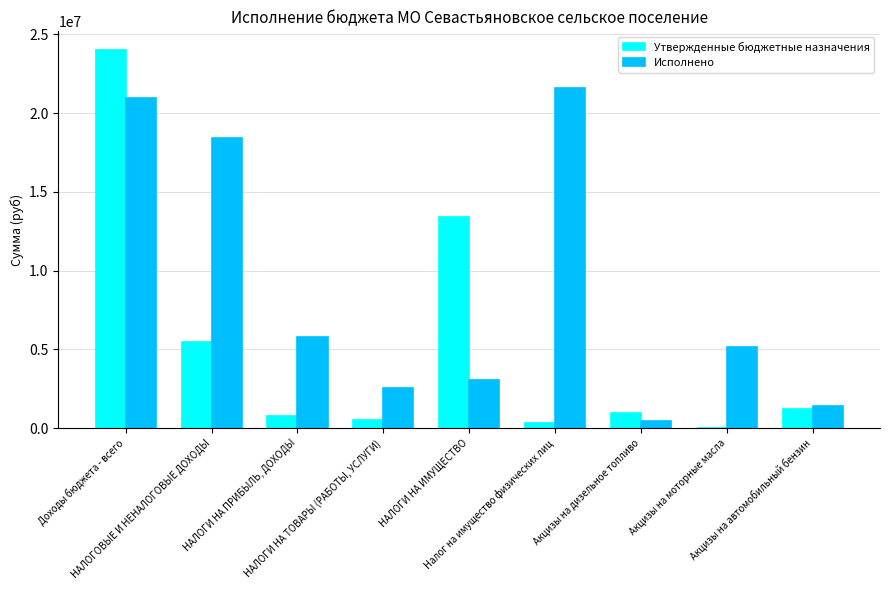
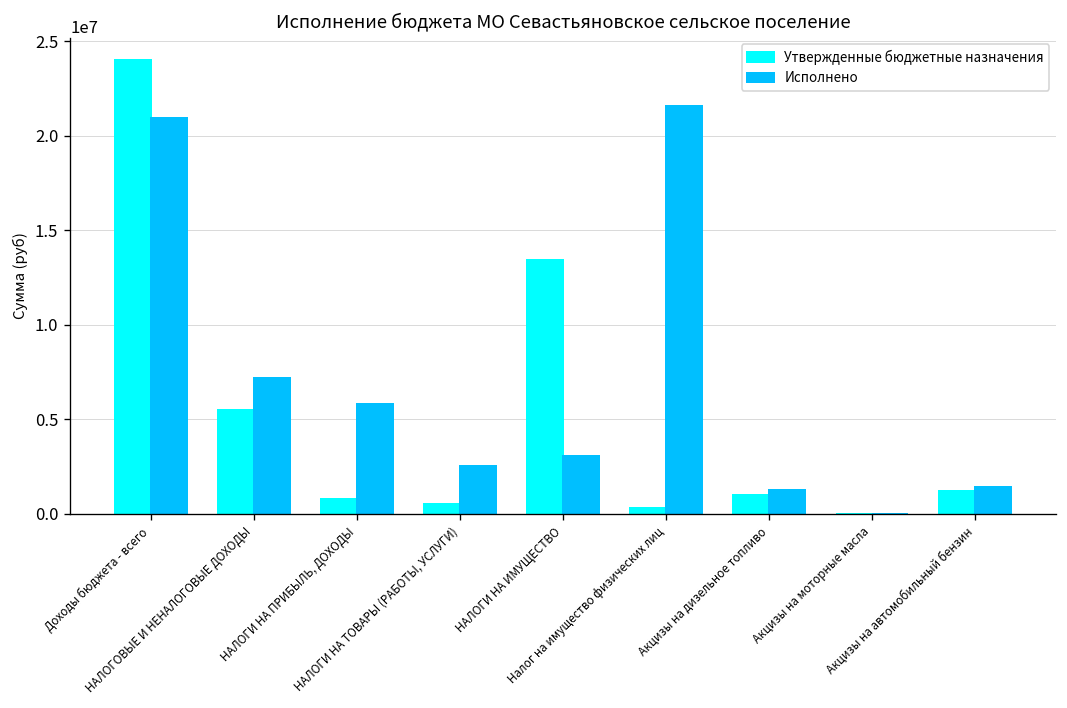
  {
    "Утвержденные бюджетные назначения": {
      "Доходы бюджета - всего": 24000000,
      "НАЛОГОВЫЕ И НЕНАЛОГОВЫЕ ДОХОДЫ": 5500000,
      "НАЛОГИ НА ПРИБЫЛЬ, ДОХОДЫ": 800000,
      "НАЛОГИ НА ТОВАРЫ (РАБОТЫ, УСЛУГИ)": 500000,
      "НАЛОГИ НА ИМУЩЕСТВО": 13400000,
      "Налог на имущество физических лиц": 300000,
      "Акцизы на дизельное топливо": 1000000,
      "Акцизы на автомобильный бензин": 1200000
    },
    "Исполнено": {
      "Доходы бюджета - всего": 20900000,
-     "НАЛОГОВЫЕ И НЕНАЛОГОВЫЕ ДОХОДЫ": 18400000,
+     "НАЛОГОВЫЕ И НЕНАЛОГОВЫЕ ДОХОДЫ": 7200000,
      "НАЛОГИ НА ПРИБЫЛЬ, ДОХОДЫ": 5800000,
      "НАЛОГИ НА ТОВАРЫ (РАБОТЫ, УСЛУГИ)": 2500000,
      "НАЛОГИ НА ИМУЩЕСТВО": 3100000,
      "Налог на имущество физических лиц": 21600000,
-     "Акцизы на дизельное топливо": 500000,
-     "Акцизы на моторные масла": 5200000,
+     "Акцизы на дизельное топливо": 1300000,
+     "Акцизы на моторные масла": 0,
      "Акцизы на автомобильный бензин": 1400000
    }
  }
